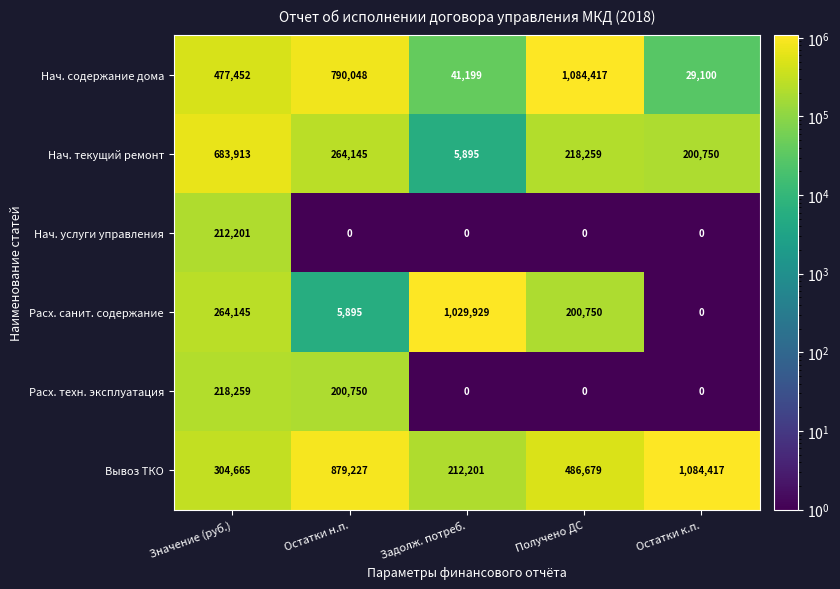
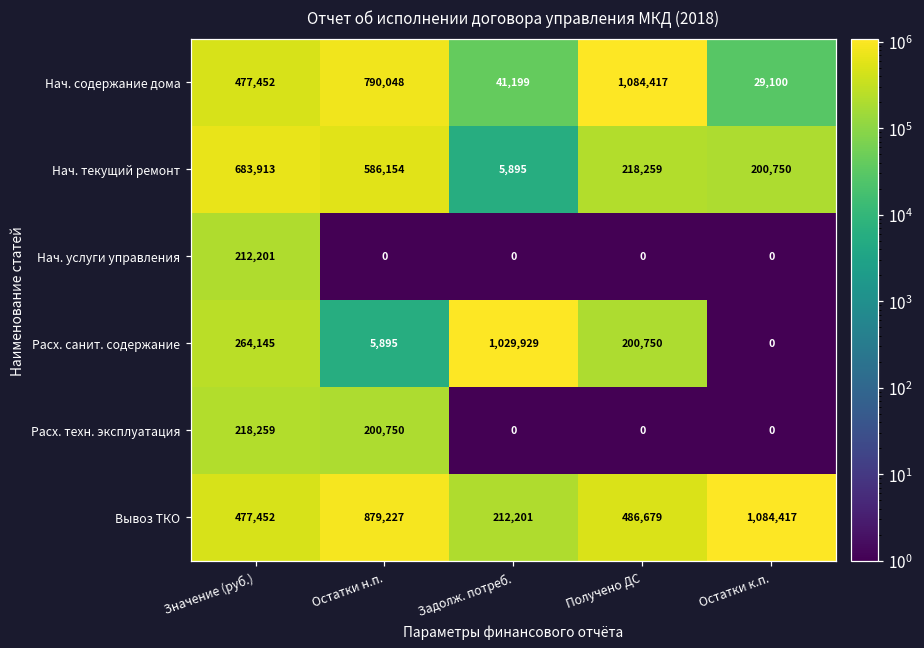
  {
    "Нач. содержание дома": {
      "Значение (руб.)": "477,452",
      "Остатки н.п.": "790,048",
      "Задолж. потреб.": "41,199",
      "Получено ДС": "1,084,417",
      "Остатки к.п.": "29,100"
    },
    "Нач. текущий ремонт": {
      "Значение (руб.)": "683,913",
-     "Остатки н.п.": "264,145",
+     "Остатки н.п.": "586,154",
      "Задолж. потреб.": "5,895",
      "Получено ДС": "218,259",
      "Остатки к.п.": "200,750"
    },
    "Нач. услуги управления": {
      "Значение (руб.)": "212,201",
      "Остатки н.п.": "0",
      "Задолж. потреб.": "0",
      "Получено ДС": "0",
      "Остатки к.п.": "0"
    },
    "Расх. санит. содержание": {
      "Значение (руб.)": "264,145",
      "Остатки н.п.": "5,895",
      "Задолж. потреб.": "1,029,929",
      "Получено ДС": "200,750",
      "Остатки к.п.": "0"
    },
    "Расх. техн. эксплуатация": {
      "Значение (руб.)": "218,259",
      "Остатки н.п.": "200,750",
      "Задолж. потреб.": "0",
      "Получено ДС": "0",
      "Остатки к.п.": "0"
    },
    "Вывоз ТКО": {
-     "Значение (руб.)": "304,665",
+     "Значение (руб.)": "477,452",
      "Остатки н.п.": "879,227",
      "Задолж. потреб.": "212,201",
      "Получено ДС": "486,679",
      "Остатки к.п.": "1,084,417"
    }
  }
